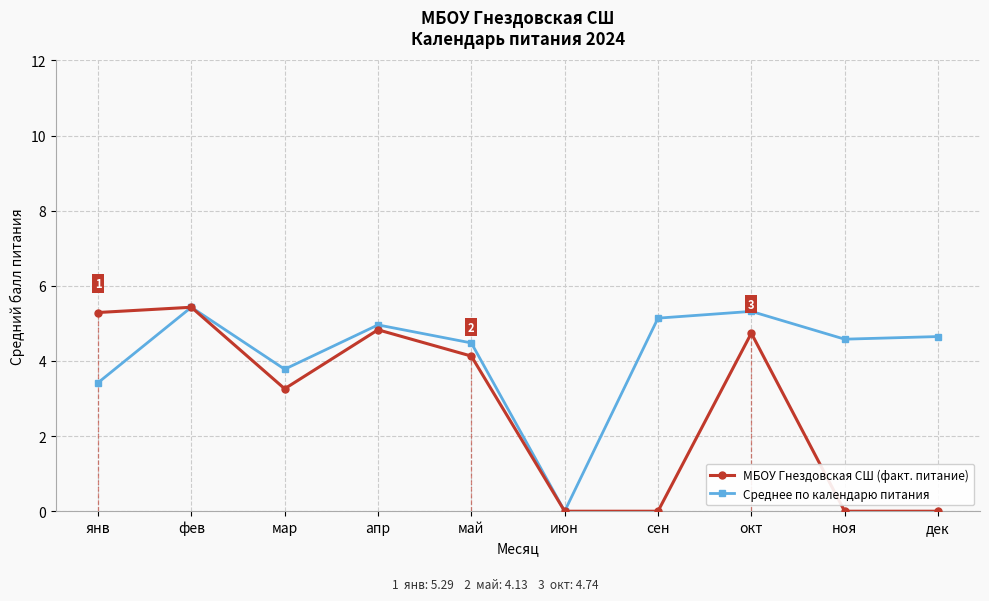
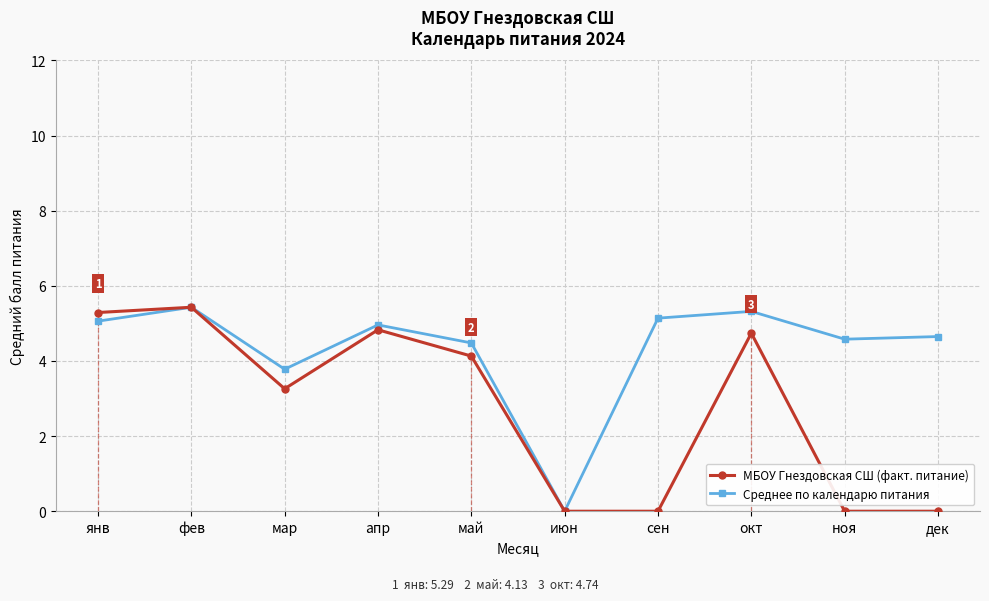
  {
    "Среднее по календарю питания": {
-     "янв": 3.4,
+     "янв": 5.1,
      "мар": 3.8,
      "апр": 5.0,
      "сен": 5.1,
      "ноя": 4.6,
      "дек": 4.7
    }
  }
